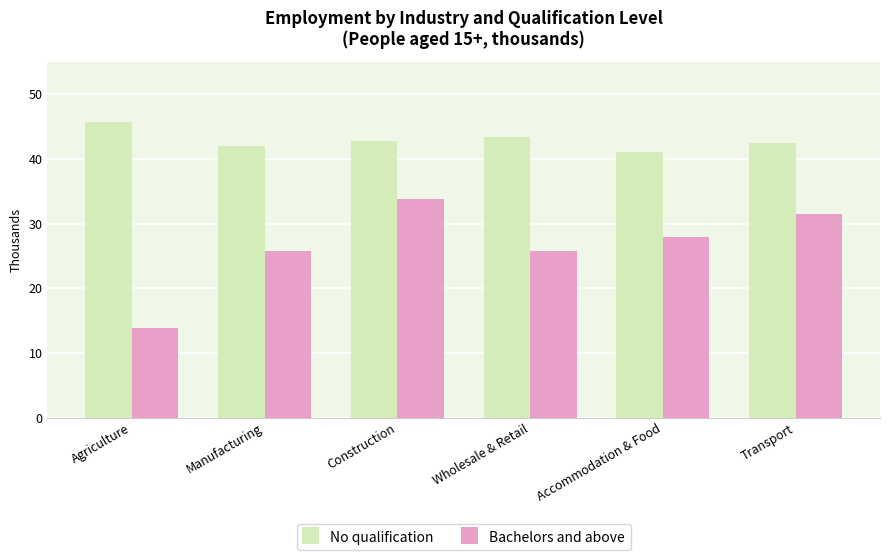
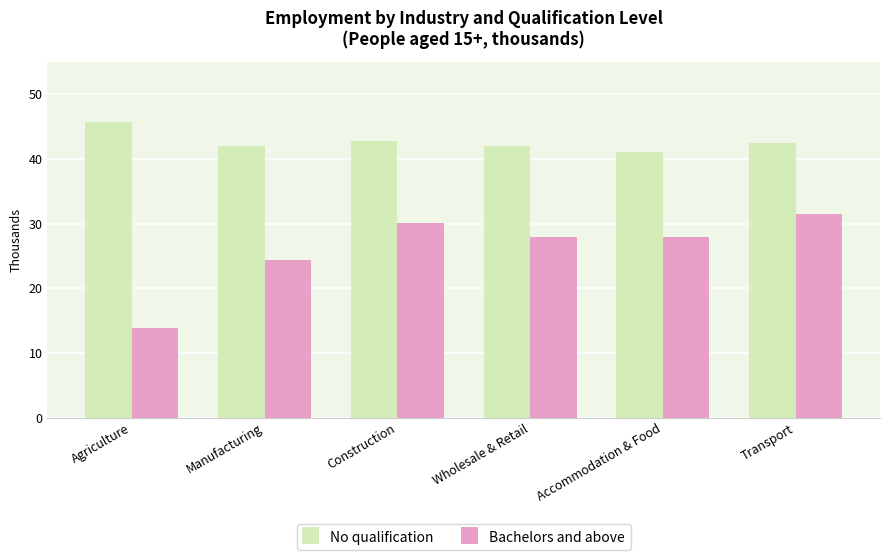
  {
    "No qualification": {
      "Agriculture": 46,
      "Manufacturing": 42,
      "Construction": 43,
-     "Wholesale & Retail": 43,
+     "Wholesale & Retail": 42,
      "Accommodation & Food": 41,
      "Transport": 42
    },
    "Bachelors and above": {
      "Agriculture": 14,
-     "Manufacturing": 26,
-     "Construction": 34,
-     "Wholesale & Retail": 26,
+     "Manufacturing": 24,
+     "Construction": 30,
+     "Wholesale & Retail": 28,
      "Accommodation & Food": 28,
      "Transport": 31
    }
  }
